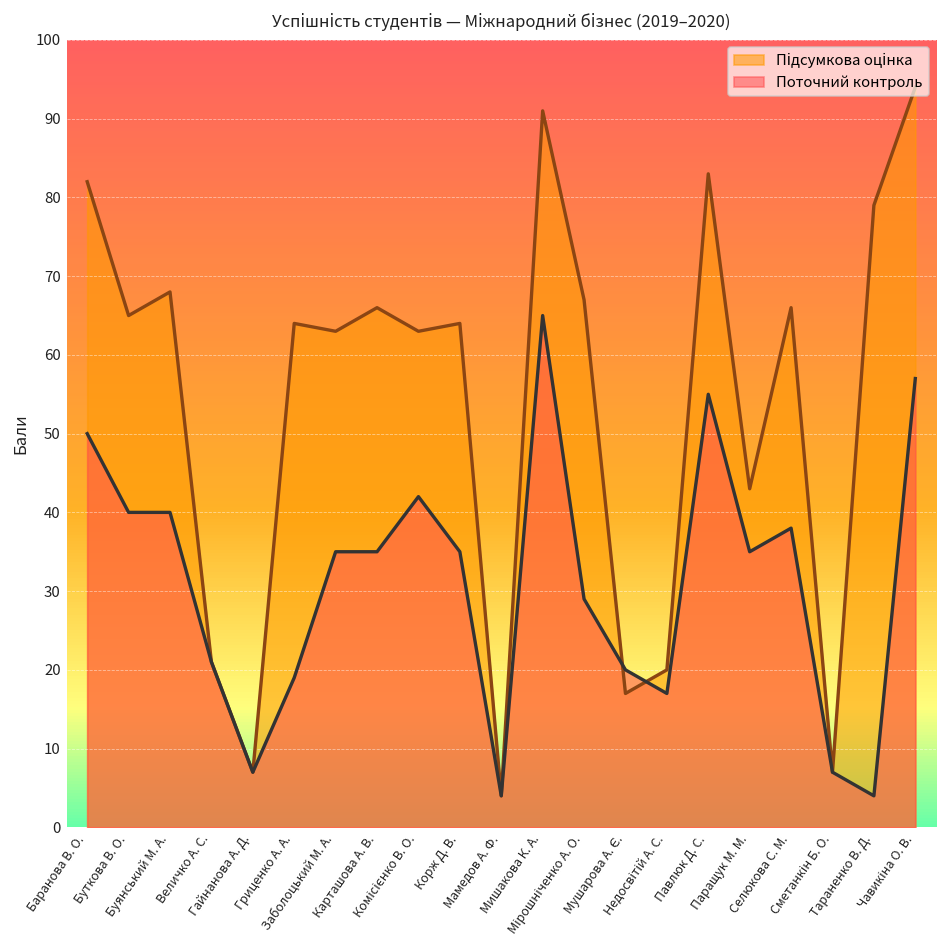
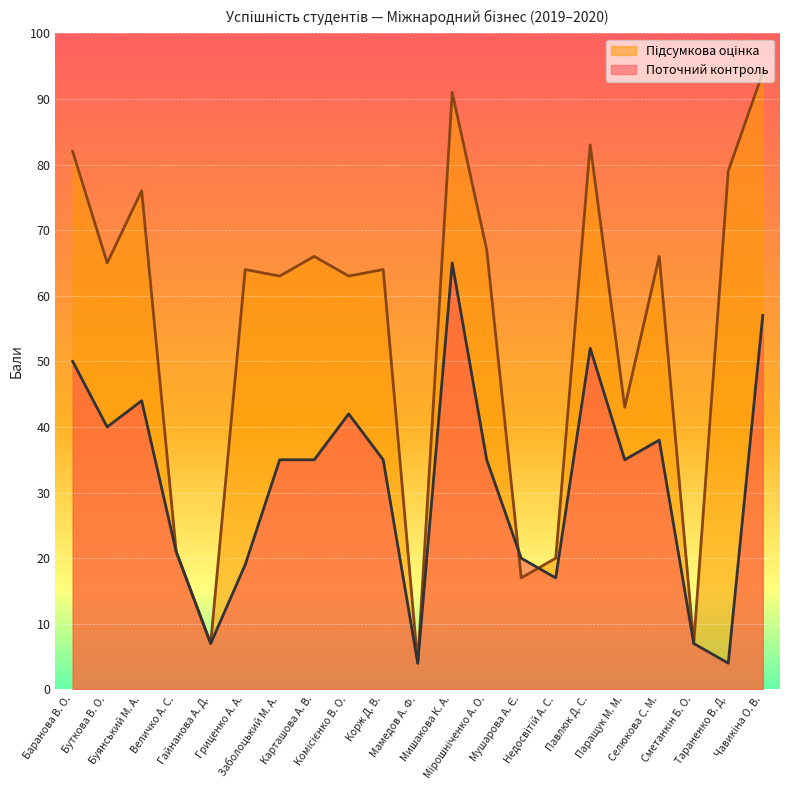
  {
    "Підсумкова оцінка": {
      "Баранова В. О.": 82,
      "Буткова В. О.": 65,
-     "Буянський М. А.": 68,
+     "Буянський М. А.": 76,
      "Гриценко А. А.": 64,
      "Заболоцький М. А.": 63,
      "Карташова А. В.": 66,
      "Комісієнко В. О.": 63,
      "Корж Д. В.": 64,
      "Мишакова К. А.": 91,
      "Мірошніченко А. О.": 67,
      "Мушарова А. Є.": 17,
      "Недосвітій А. С.": 20,
      "Павлюк Д. С.": 83,
      "Паращук М. М.": 43,
      "Селюкова С. М.": 66,
      "Тараненко В. Д.": 79
    },
    "Поточний контроль": {
      "Баранова В. О.": 50,
      "Буткова В. О.": 40,
-     "Буянський М. А.": 40,
+     "Буянський М. А.": 44,
      "Гриценко А. А.": 19,
      "Заболоцький М. А.": 35,
      "Карташова А. В.": 35,
      "Комісієнко В. О.": 42,
      "Корж Д. В.": 35,
      "Мишакова К. А.": 65,
-     "Мірошніченко А. О.": 29,
+     "Мірошніченко А. О.": 35,
      "Мушарова А. Є.": 20,
      "Недосвітій А. С.": 17,
-     "Павлюк Д. С.": 55,
+     "Павлюк Д. С.": 52,
      "Паращук М. М.": 35,
      "Селюкова С. М.": 38,
      "Тараненко В. Д.": 4,
      "Чавикіна О. В.": 57
    }
  }
